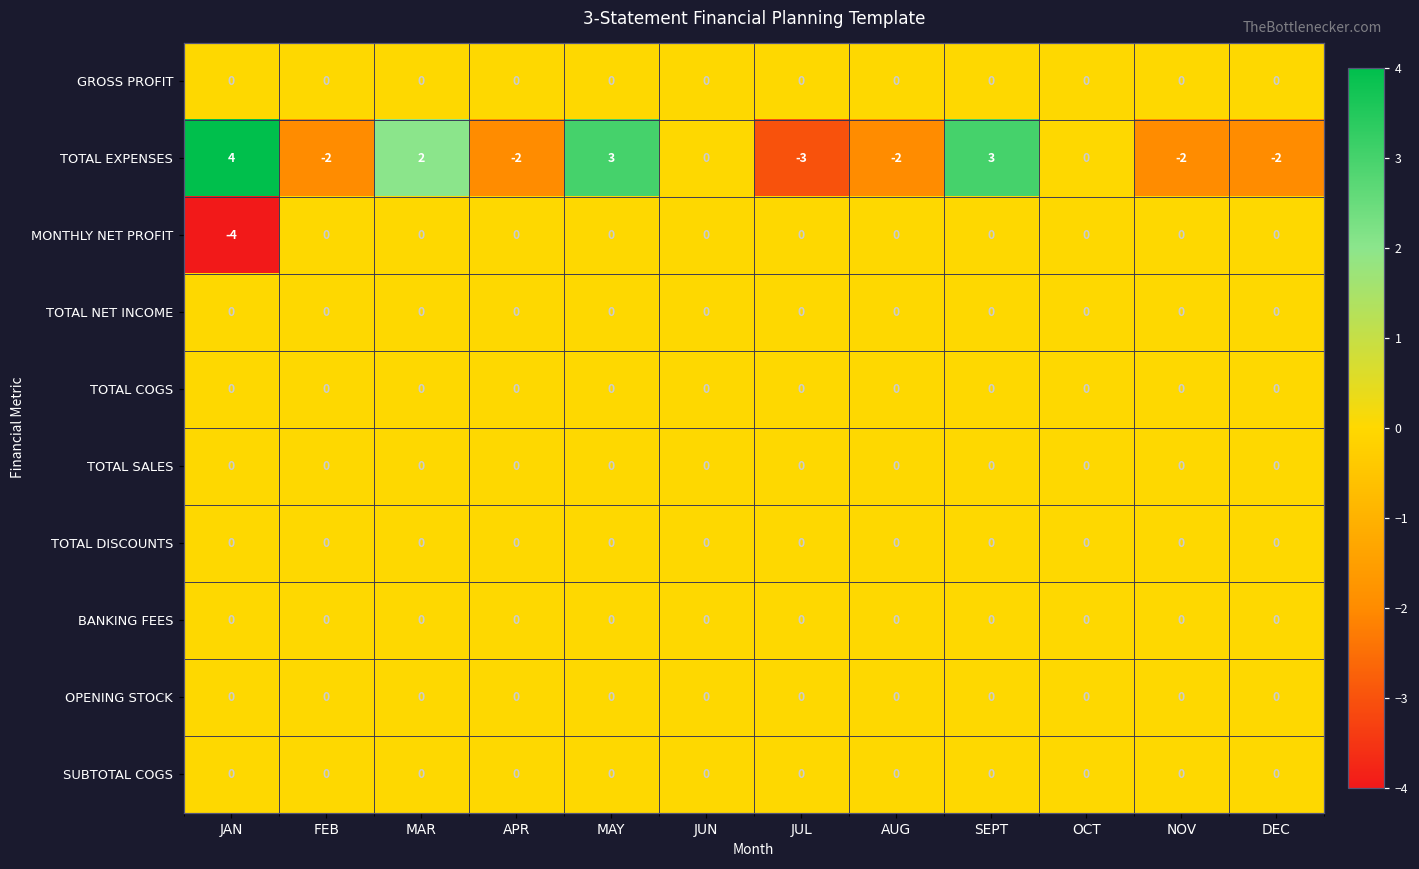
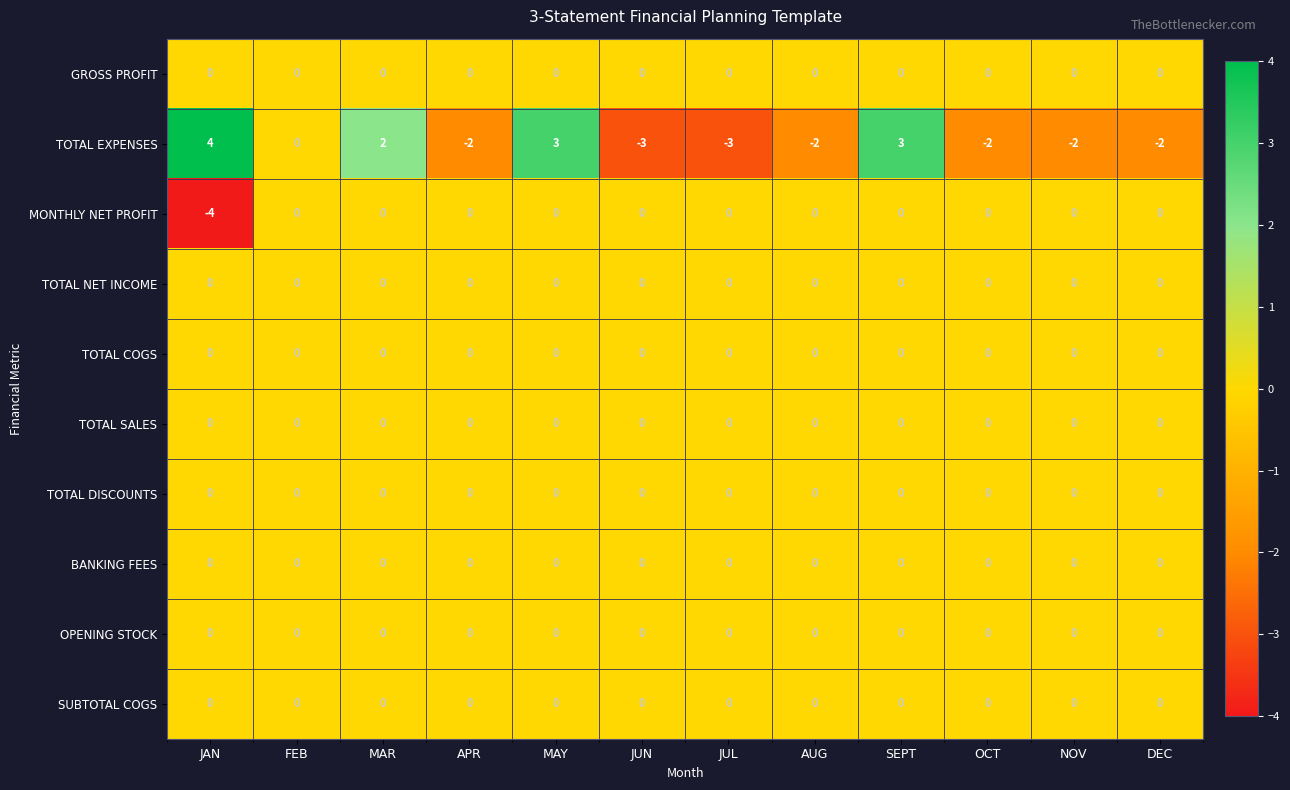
  {
    "GROSS PROFIT": {
      "JAN": 0,
      "FEB": 0,
      "MAR": 0,
      "APR": 0,
      "MAY": 0,
      "JUN": 0,
      "JUL": 0,
      "AUG": 0,
      "SEPT": 0,
      "OCT": 0,
      "NOV": 0,
      "DEC": 0
    },
    "TOTAL EXPENSES": {
      "JAN": 4,
-     "FEB": -2,
+     "FEB": 0,
      "MAR": 2,
      "APR": -2,
      "MAY": 3,
-     "JUN": 0,
+     "JUN": -3,
      "JUL": -3,
      "AUG": -2,
      "SEPT": 3,
-     "OCT": 0,
+     "OCT": -2,
      "NOV": -2,
      "DEC": -2
    },
    "MONTHLY NET PROFIT": {
      "JAN": -4,
      "FEB": 0,
      "MAR": 0,
      "APR": 0,
      "MAY": 0,
      "JUN": 0,
      "JUL": 0,
      "AUG": 0,
      "SEPT": 0,
      "OCT": 0,
      "NOV": 0,
      "DEC": 0
    },
    "TOTAL NET INCOME": {
      "JAN": 0,
      "FEB": 0,
      "MAR": 0,
      "APR": 0,
      "MAY": 0,
      "JUN": 0,
      "JUL": 0,
      "AUG": 0,
      "SEPT": 0,
      "OCT": 0,
      "NOV": 0,
      "DEC": 0
    },
    "TOTAL COGS": {
      "JAN": 0,
      "FEB": 0,
      "MAR": 0,
      "APR": 0,
      "MAY": 0,
      "JUN": 0,
      "JUL": 0,
      "AUG": 0,
      "SEPT": 0,
      "OCT": 0,
      "NOV": 0,
      "DEC": 0
    },
    "TOTAL SALES": {
      "JAN": 0,
      "FEB": 0,
      "MAR": 0,
      "APR": 0,
      "MAY": 0,
      "JUN": 0,
      "JUL": 0,
      "AUG": 0,
      "SEPT": 0,
      "OCT": 0,
      "NOV": 0,
      "DEC": 0
    },
    "TOTAL DISCOUNTS": {
      "JAN": 0,
      "FEB": 0,
      "MAR": 0,
      "APR": 0,
      "MAY": 0,
      "JUN": 0,
      "JUL": 0,
      "AUG": 0,
      "SEPT": 0,
      "OCT": 0,
      "NOV": 0,
      "DEC": 0
    },
    "BANKING FEES": {
      "JAN": 0,
      "FEB": 0,
      "MAR": 0,
      "APR": 0,
      "MAY": 0,
      "JUN": 0,
      "JUL": 0,
      "AUG": 0,
      "SEPT": 0,
      "OCT": 0,
      "NOV": 0,
      "DEC": 0
    },
    "OPENING STOCK": {
      "JAN": 0,
      "FEB": 0,
      "MAR": 0,
      "APR": 0,
      "MAY": 0,
      "JUN": 0,
      "JUL": 0,
      "AUG": 0,
      "SEPT": 0,
      "OCT": 0,
      "NOV": 0,
      "DEC": 0
    },
    "SUBTOTAL COGS": {
      "JAN": 0,
      "FEB": 0,
      "MAR": 0,
      "APR": 0,
      "MAY": 0,
      "JUN": 0,
      "JUL": 0,
      "AUG": 0,
      "SEPT": 0,
      "OCT": 0,
      "NOV": 0,
      "DEC": 0
    }
  }
